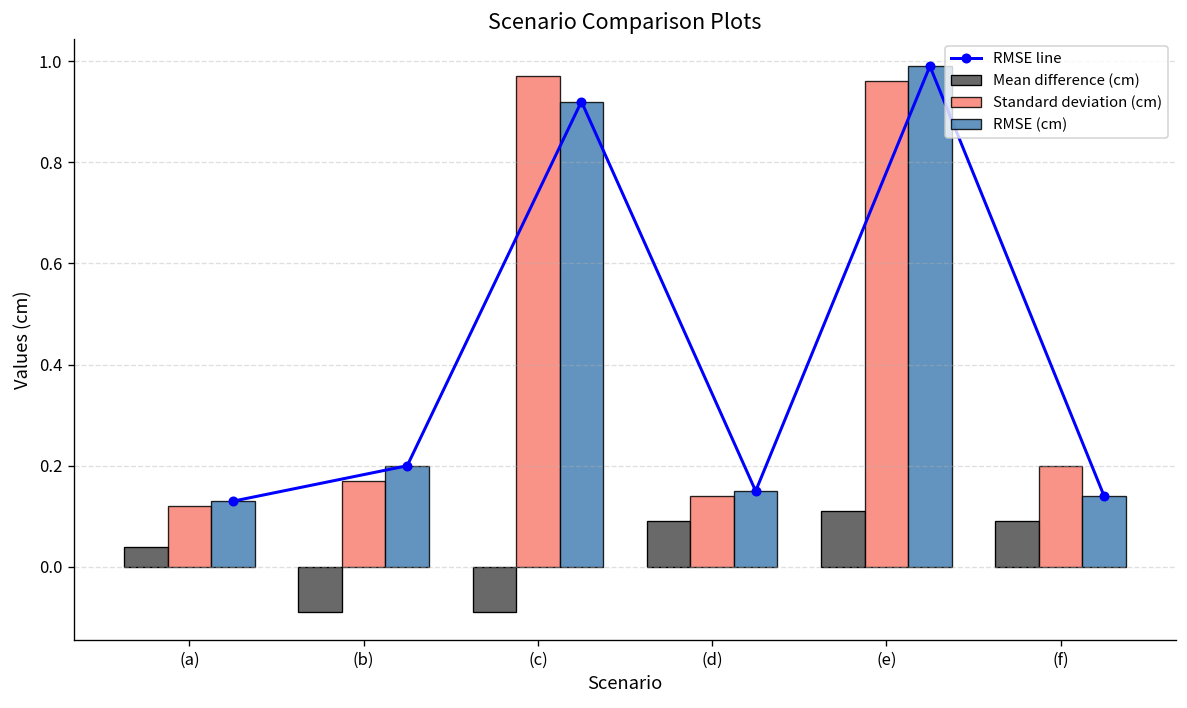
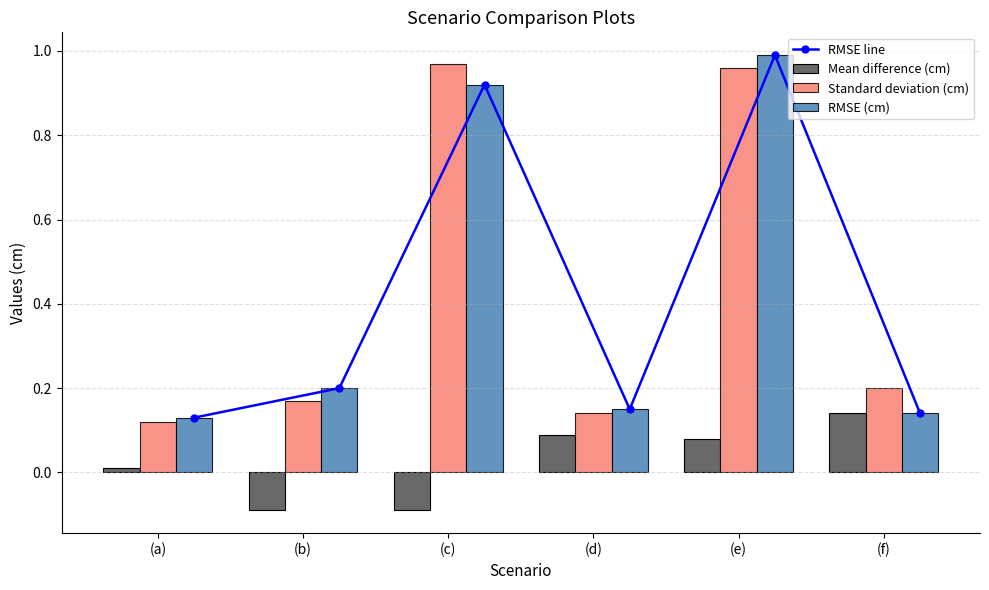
  {
    "Mean difference (cm)": {
-     "(a)": 0.04,
+     "(a)": 0.01,
      "(b)": -0.09,
      "(c)": -0.09,
      "(d)": 0.09,
-     "(e)": 0.11,
-     "(f)": 0.09
+     "(e)": 0.08,
+     "(f)": 0.14
    },
    "Standard deviation (cm)": {
      "(a)": 0.12,
      "(b)": 0.17,
      "(c)": 0.97,
      "(d)": 0.14,
      "(e)": 0.96,
      "(f)": 0.20
    },
    "RMSE (cm)": {
      "(a)": 0.13,
      "(b)": 0.20,
      "(c)": 0.92,
      "(d)": 0.15,
      "(e)": 0.99,
      "(f)": 0.14
    }
  }
